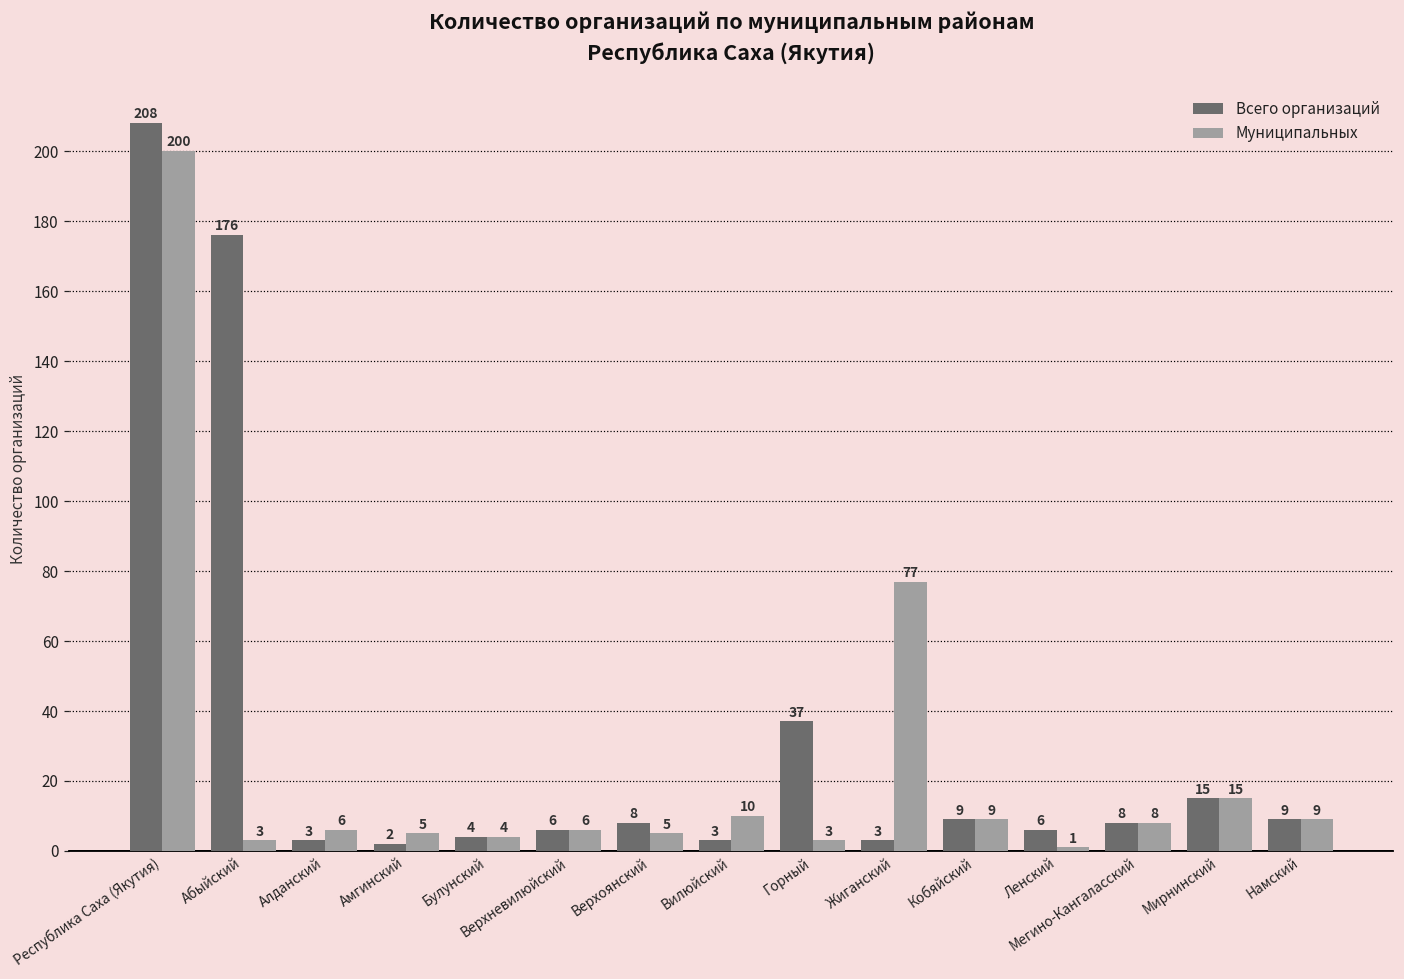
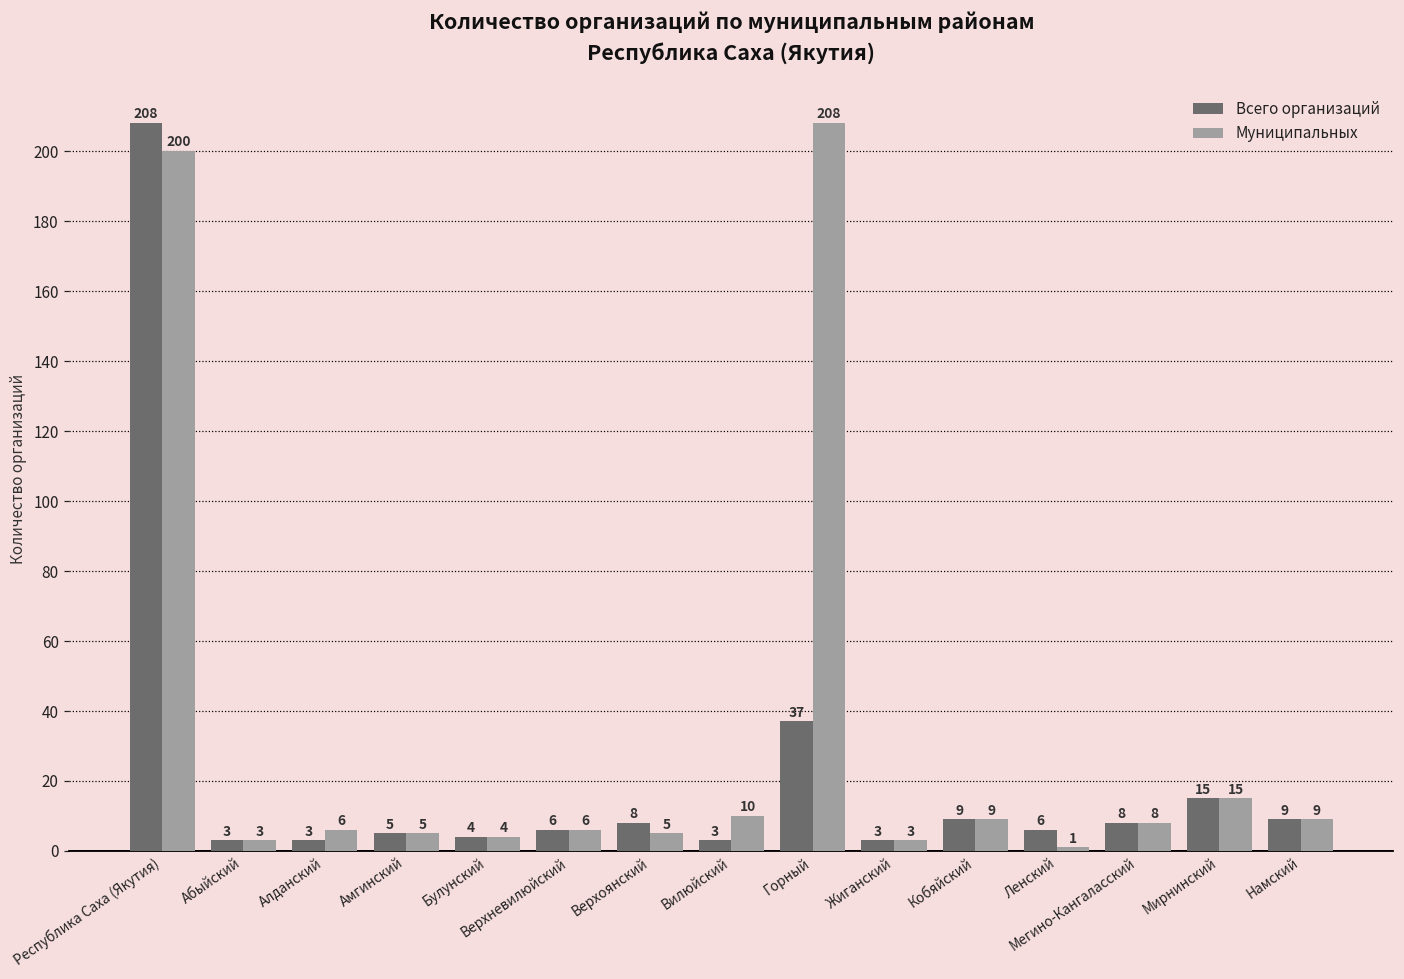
  {
    "Всего организаций": {
      "Республика Саха (Якутия)": 208,
-     "Абыйский": 176,
+     "Абыйский": 3,
      "Алданский": 3,
-     "Амгинский": 2,
+     "Амгинский": 5,
      "Булунский": 4,
      "Верхневилюйский": 6,
      "Верхоянский": 8,
      "Вилюйский": 3,
      "Горный": 37,
      "Жиганский": 3,
      "Кобяйский": 9,
      "Ленский": 6,
      "Мегино-Кангаласский": 8,
      "Мирнинский": 15,
      "Намский": 9
    },
    "Муниципальных": {
      "Республика Саха (Якутия)": 200,
      "Абыйский": 3,
      "Алданский": 6,
      "Амгинский": 5,
      "Булунский": 4,
      "Верхневилюйский": 6,
      "Верхоянский": 5,
      "Вилюйский": 10,
-     "Горный": 3,
-     "Жиганский": 77,
+     "Горный": 208,
+     "Жиганский": 3,
      "Кобяйский": 9,
      "Ленский": 1,
      "Мегино-Кангаласский": 8,
      "Мирнинский": 15,
      "Намский": 9
    }
  }
